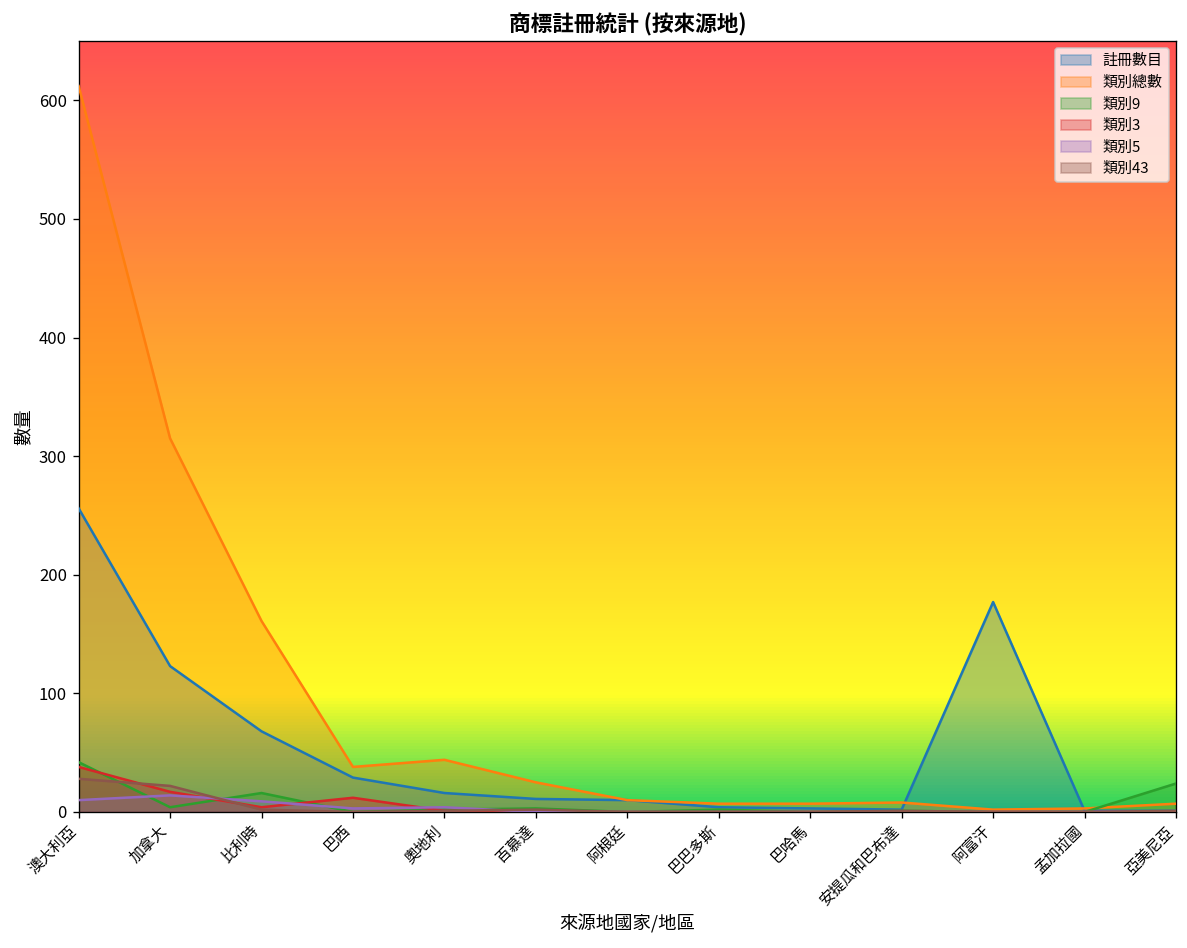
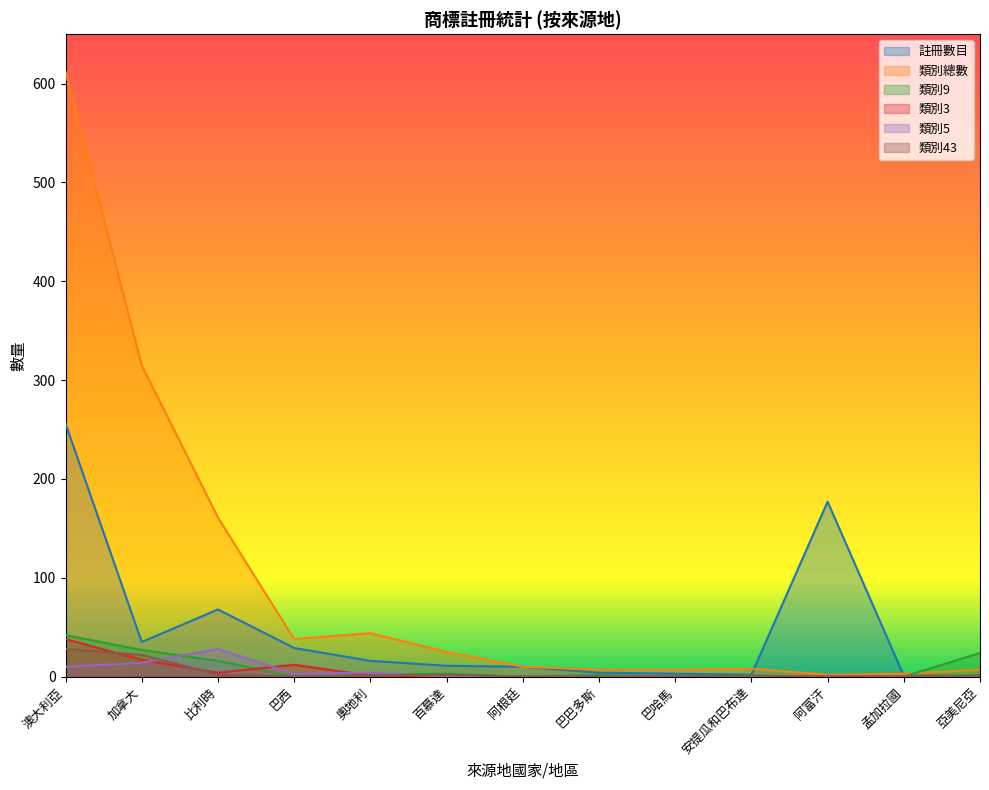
  {
    "註冊數目": {
      "澳大利亞": 260,
-     "加拿大": 120,
+     "加拿大": 40,
      "比利時": 70,
      "巴西": 30,
      "奧地利": 20,
      "百慕達": 10,
      "巴哈馬": 0,
      "阿富汗": 180
    },
    "類別9": {
      "澳大利亞": 40,
-     "加拿大": 0,
+     "加拿大": 30,
      "比利時": 20,
      "亞美尼亞": 20
    },
    "類別5": {
      "澳大利亞": 10,
      "加拿大": 10,
-     "比利時": 10,
+     "比利時": 30,
      "巴西": 0
    }
  }
